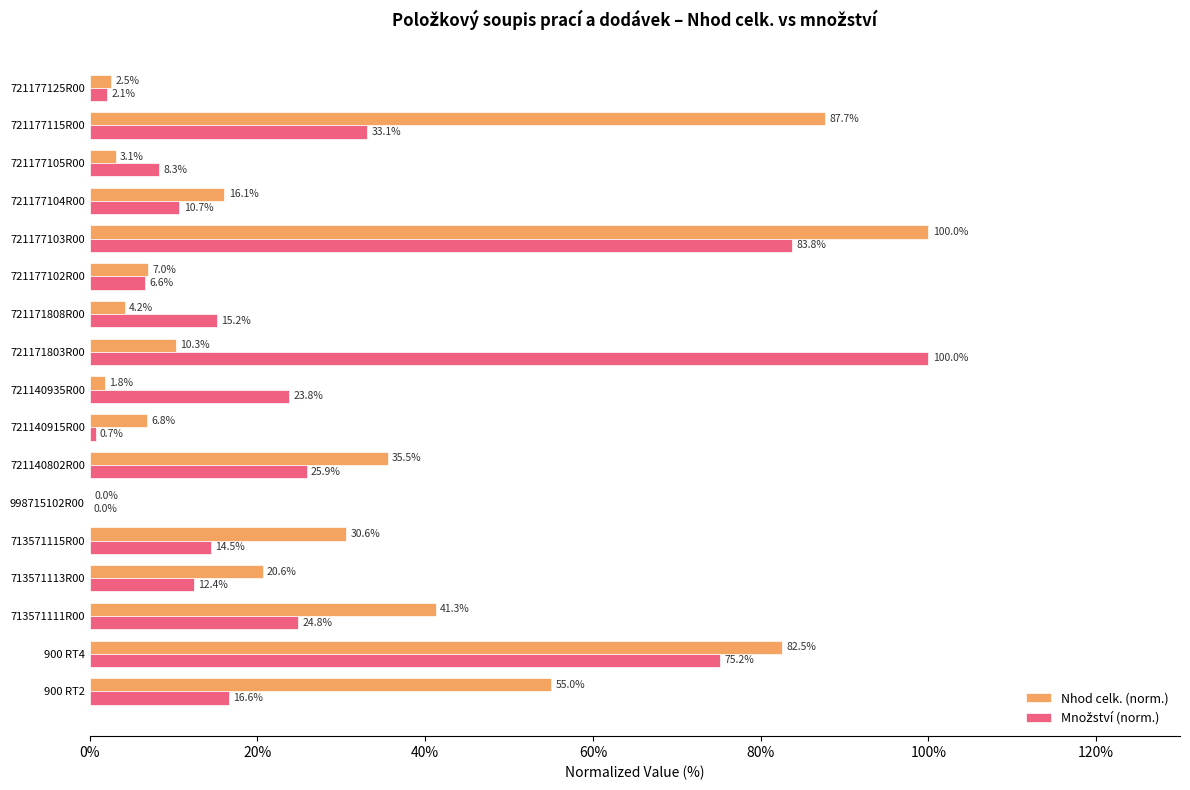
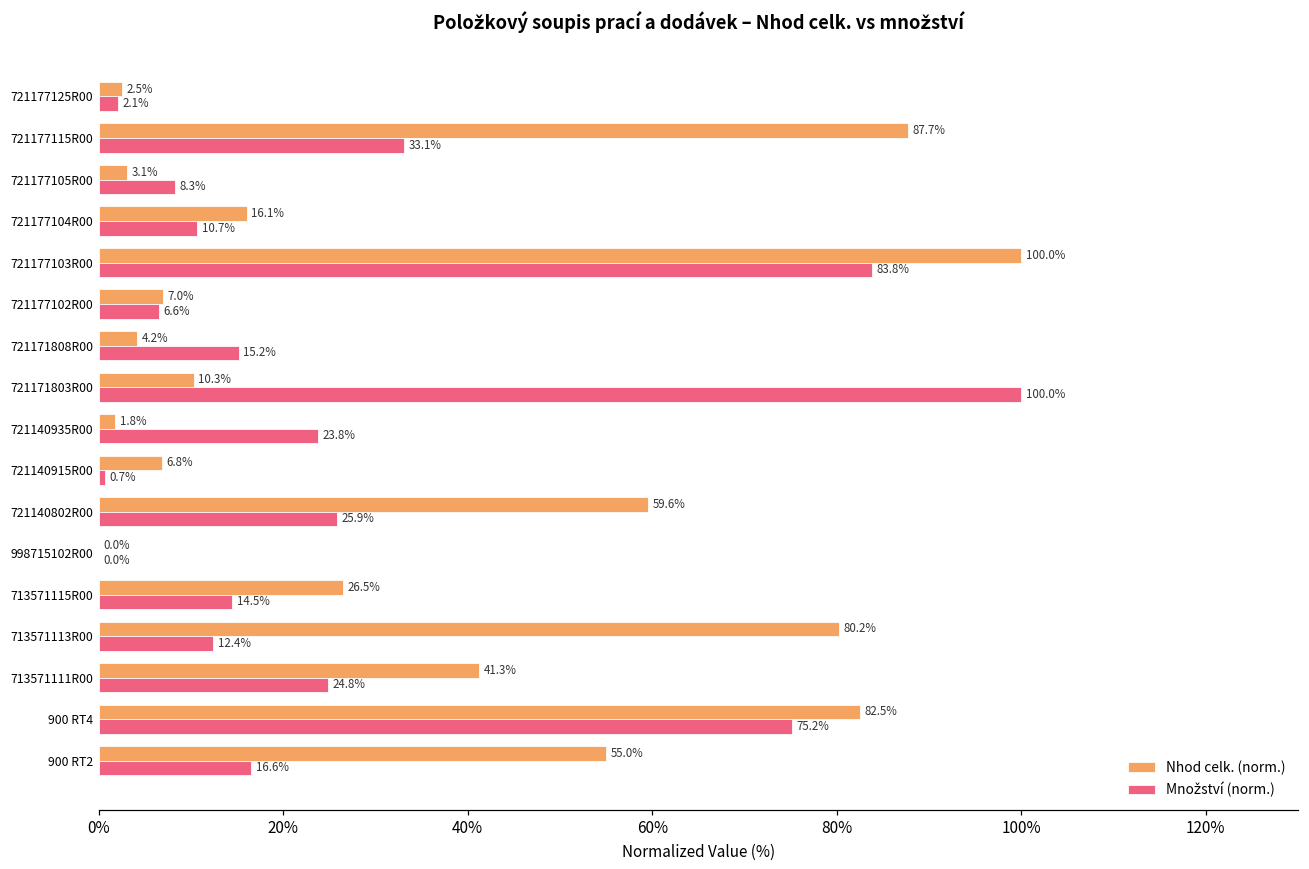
  {
    "Nhod celk. (norm.)": {
      "721177125R00": "2.5%",
      "721177115R00": "87.7%",
      "721177105R00": "3.1%",
      "721177104R00": "16.1%",
      "721177103R00": "100.0%",
      "721177102R00": "7.0%",
      "721171808R00": "4.2%",
      "721171803R00": "10.3%",
      "721140935R00": "1.8%",
      "721140915R00": "6.8%",
-     "721140802R00": "35.5%",
+     "721140802R00": "59.6%",
      "998715102R00": "0.0%",
-     "713571115R00": "30.6%",
-     "713571113R00": "20.6%",
+     "713571115R00": "26.5%",
+     "713571113R00": "80.2%",
      "713571111R00": "41.3%",
      "900 RT4": "82.5%",
      "900 RT2": "55.0%"
    },
    "Množství (norm.)": {
      "721177125R00": "2.1%",
      "721177115R00": "33.1%",
      "721177105R00": "8.3%",
      "721177104R00": "10.7%",
      "721177103R00": "83.8%",
      "721177102R00": "6.6%",
      "721171808R00": "15.2%",
      "721171803R00": "100.0%",
      "721140935R00": "23.8%",
      "721140915R00": "0.7%",
      "721140802R00": "25.9%",
      "998715102R00": "0.0%",
      "713571115R00": "14.5%",
      "713571113R00": "12.4%",
      "713571111R00": "24.8%",
      "900 RT4": "75.2%",
      "900 RT2": "16.6%"
    }
  }
